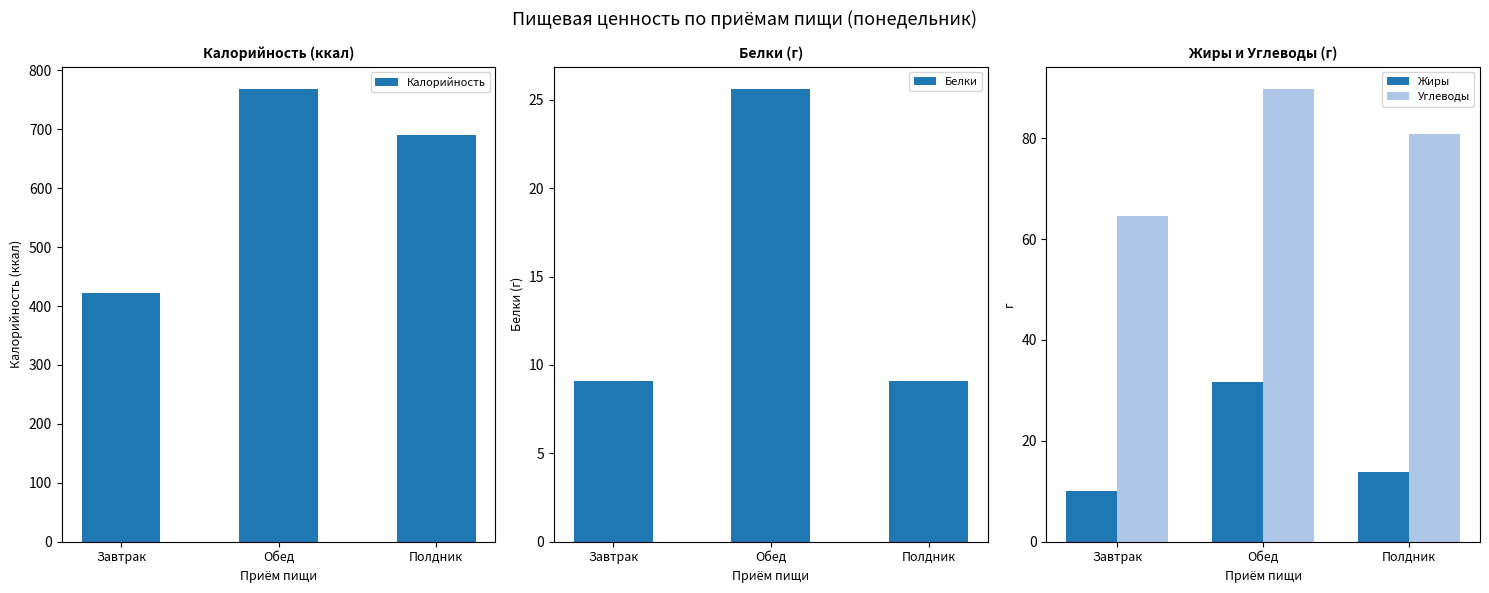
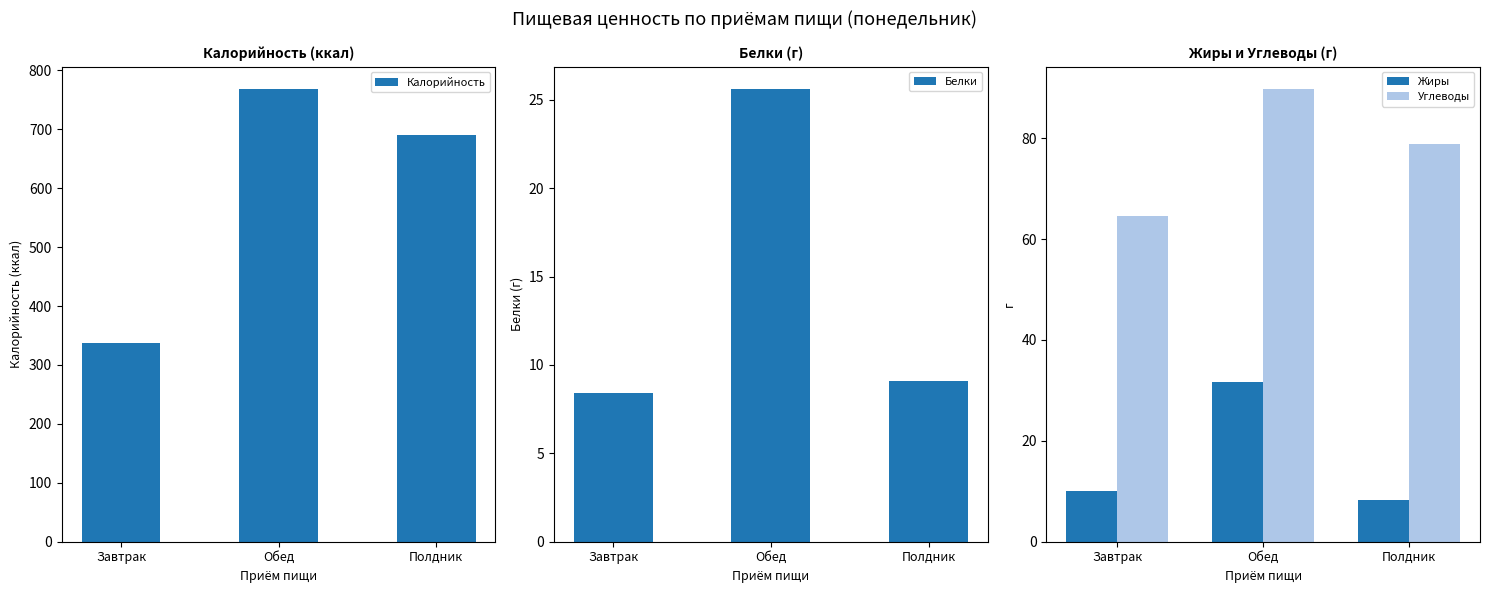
  {
    "Калорийность (ккал)": {
-     "Завтрак": 420,
+     "Завтрак": 340,
      "Обед": 770,
      "Полдник": 690
    },
    "Белки (г)": {
-     "Завтрак": 9.1,
+     "Завтрак": 8.4,
      "Обед": 25.6,
      "Полдник": 9.1
    },
    "Жиры и Углеводы (г)": {
      "Жиры": {
        "Завтрак": 10,
        "Обед": 32,
-       "Полдник": 14
+       "Полдник": 8
      },
      "Углеводы": {
        "Завтрак": 65,
        "Обед": 90,
-       "Полдник": 81
+       "Полдник": 79
      }
    }
  }
